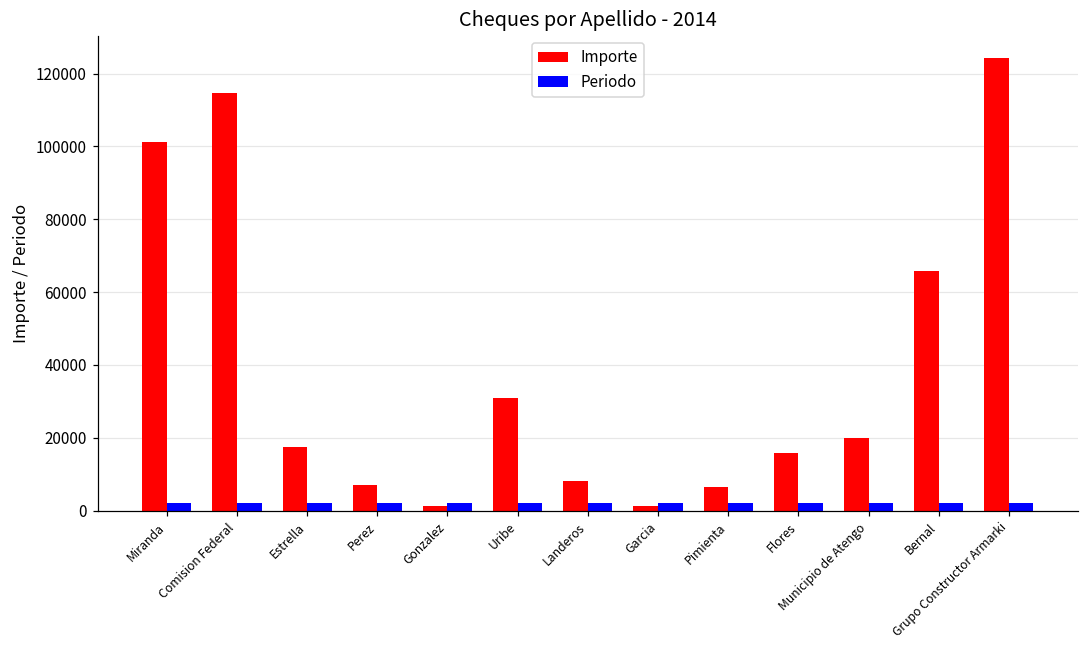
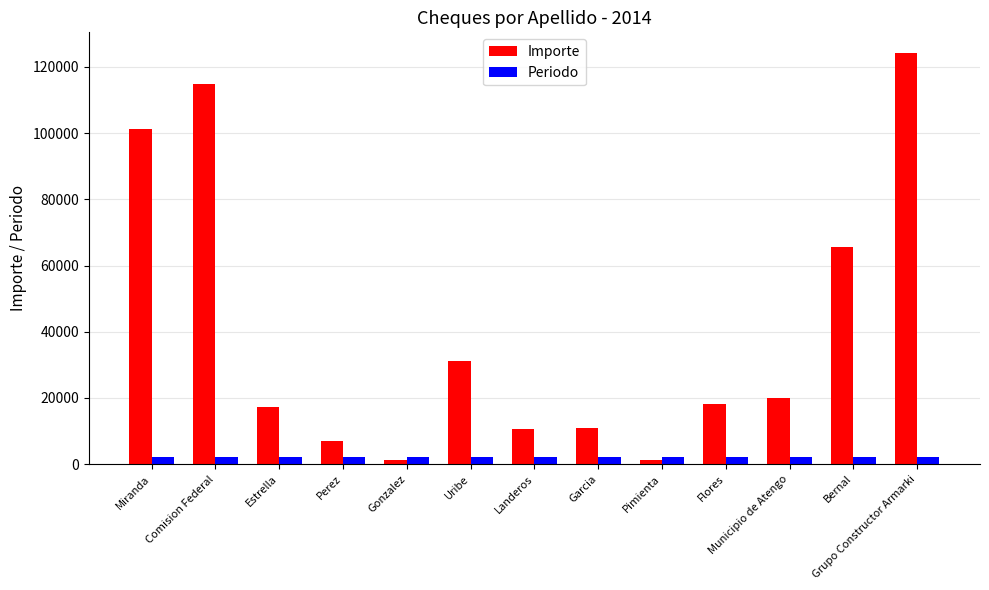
  {
    "Importe": {
      "Miranda": 101000,
      "Comision Federal": 115000,
      "Estrella": 17000,
      "Perez": 7000,
      "Gonzalez": 1000,
      "Uribe": 31000,
-     "Landeros": 8000,
-     "Garcia": 1000,
-     "Pimienta": 7000,
-     "Flores": 16000,
+     "Landeros": 10000,
+     "Garcia": 11000,
+     "Pimienta": 1000,
+     "Flores": 18000,
      "Municipio de Atengo": 20000,
      "Bernal": 66000,
      "Grupo Constructor Armarki": 124000
    },
    "Periodo": {
      "Miranda": 2000,
      "Comision Federal": 2000,
      "Estrella": 2000,
      "Perez": 2000,
      "Gonzalez": 2000,
      "Uribe": 2000,
      "Landeros": 2000,
      "Garcia": 2000,
      "Pimienta": 2000,
      "Flores": 2000,
      "Municipio de Atengo": 2000,
      "Bernal": 2000,
      "Grupo Constructor Armarki": 2000
    }
  }
